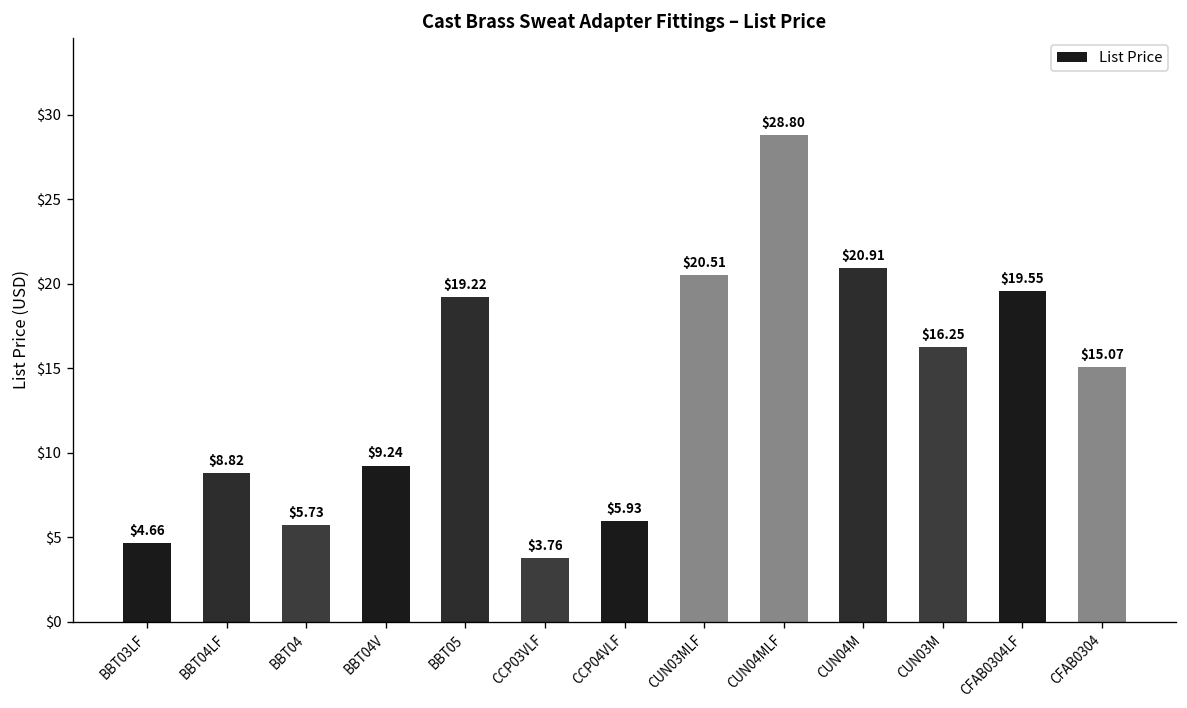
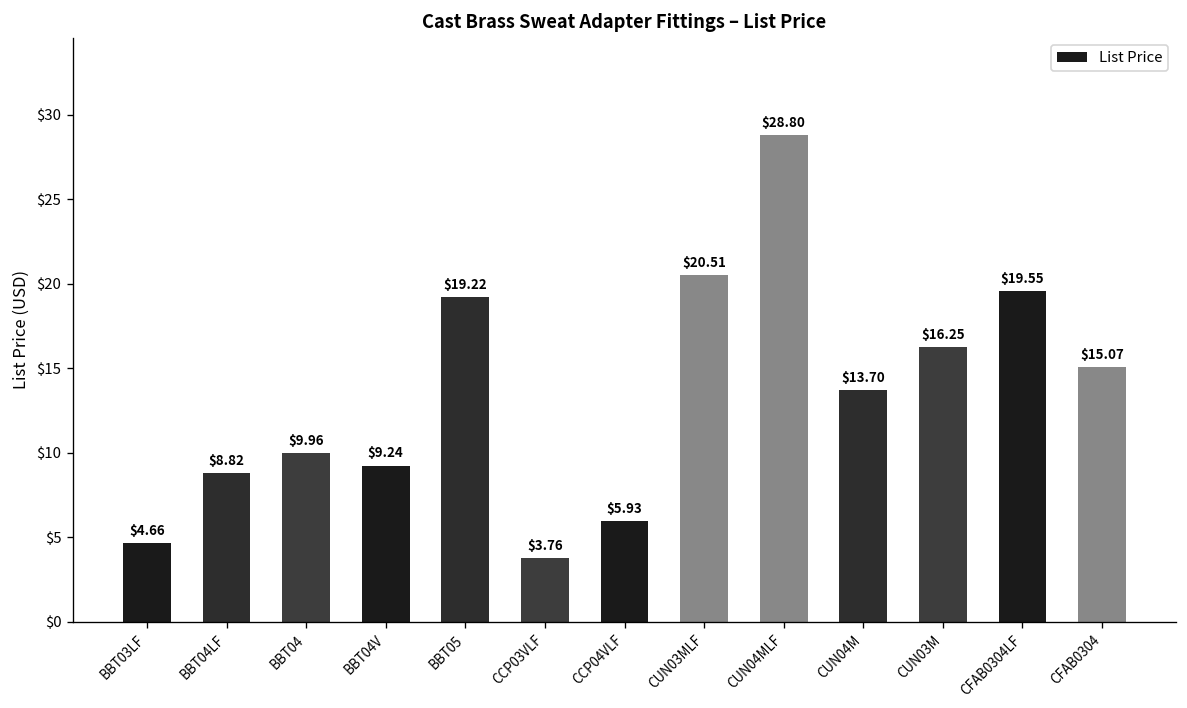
  {
    "BBT03LF": "$4.66",
    "BBT04LF": "$8.82",
-   "BBT04": "$5.73",
+   "BBT04": "$9.96",
    "BBT04V": "$9.24",
    "BBT05": "$19.22",
    "CCP03VLF": "$3.76",
    "CCP04VLF": "$5.93",
    "CUN03MLF": "$20.51",
    "CUN04MLF": "$28.80",
-   "CUN04M": "$20.91",
+   "CUN04M": "$13.70",
    "CUN03M": "$16.25",
    "CFAB0304LF": "$19.55",
    "CFAB0304": "$15.07"
  }
